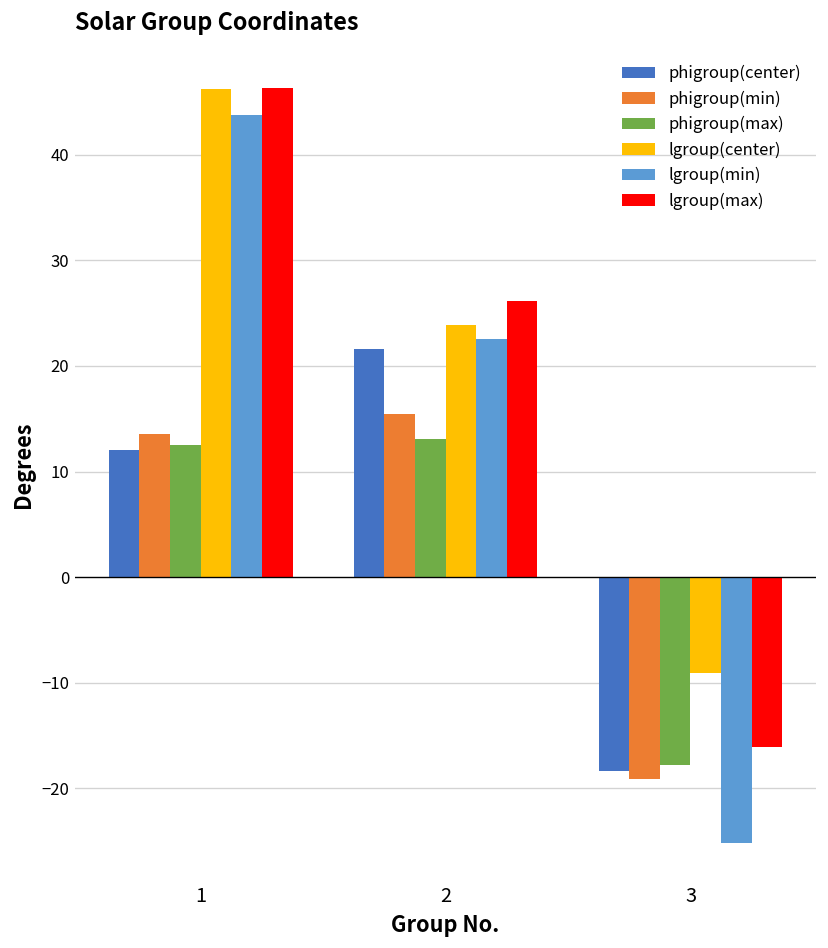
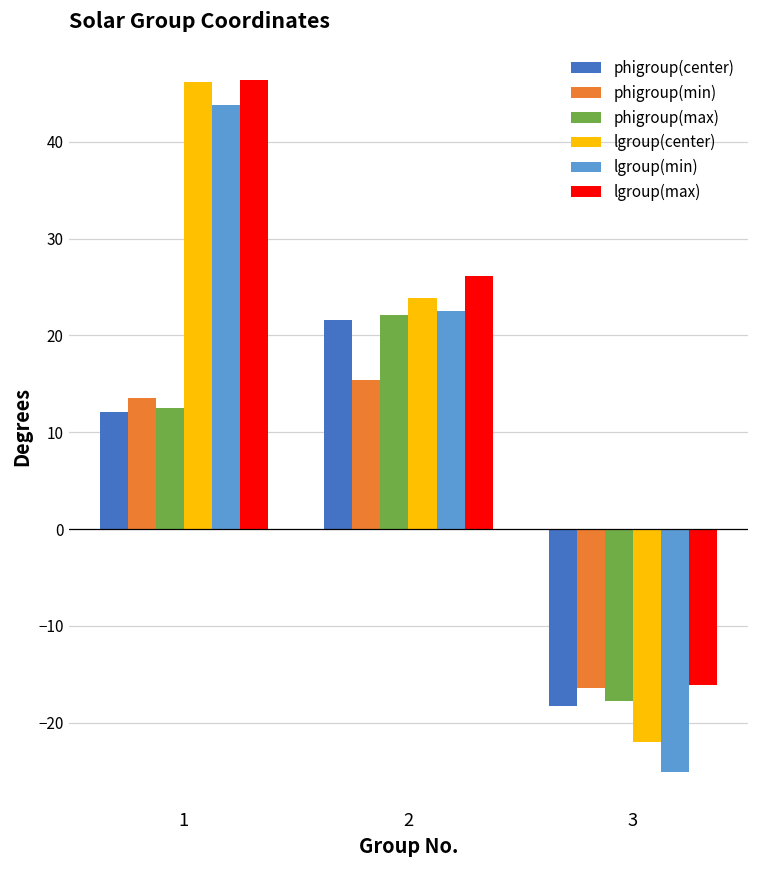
  {
    "phigroup(min)": {
      "1": 14,
      "2": 15,
-     "3": -19
+     "3": -16
    },
    "phigroup(max)": {
      "1": 13,
-     "2": 13,
+     "2": 22,
      "3": -18
    },
    "lgroup(center)": {
      "1": 46,
      "2": 24,
-     "3": -9
+     "3": -22
    },
    "lgroup(max)": {
      "1": 46,
      "2": 26,
      "3": -16
    }
  }
